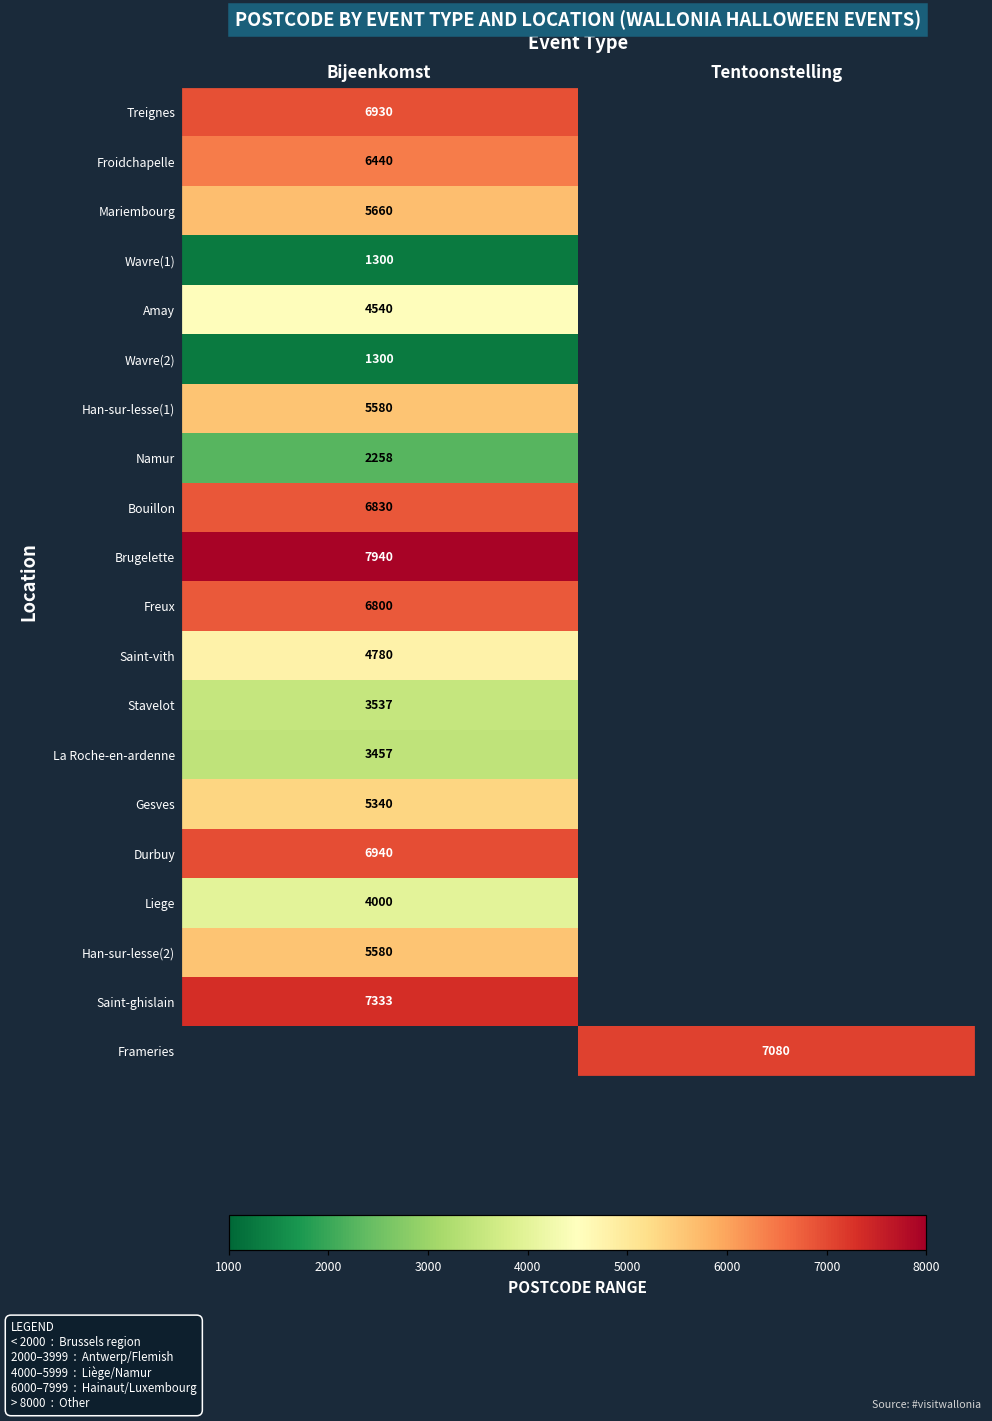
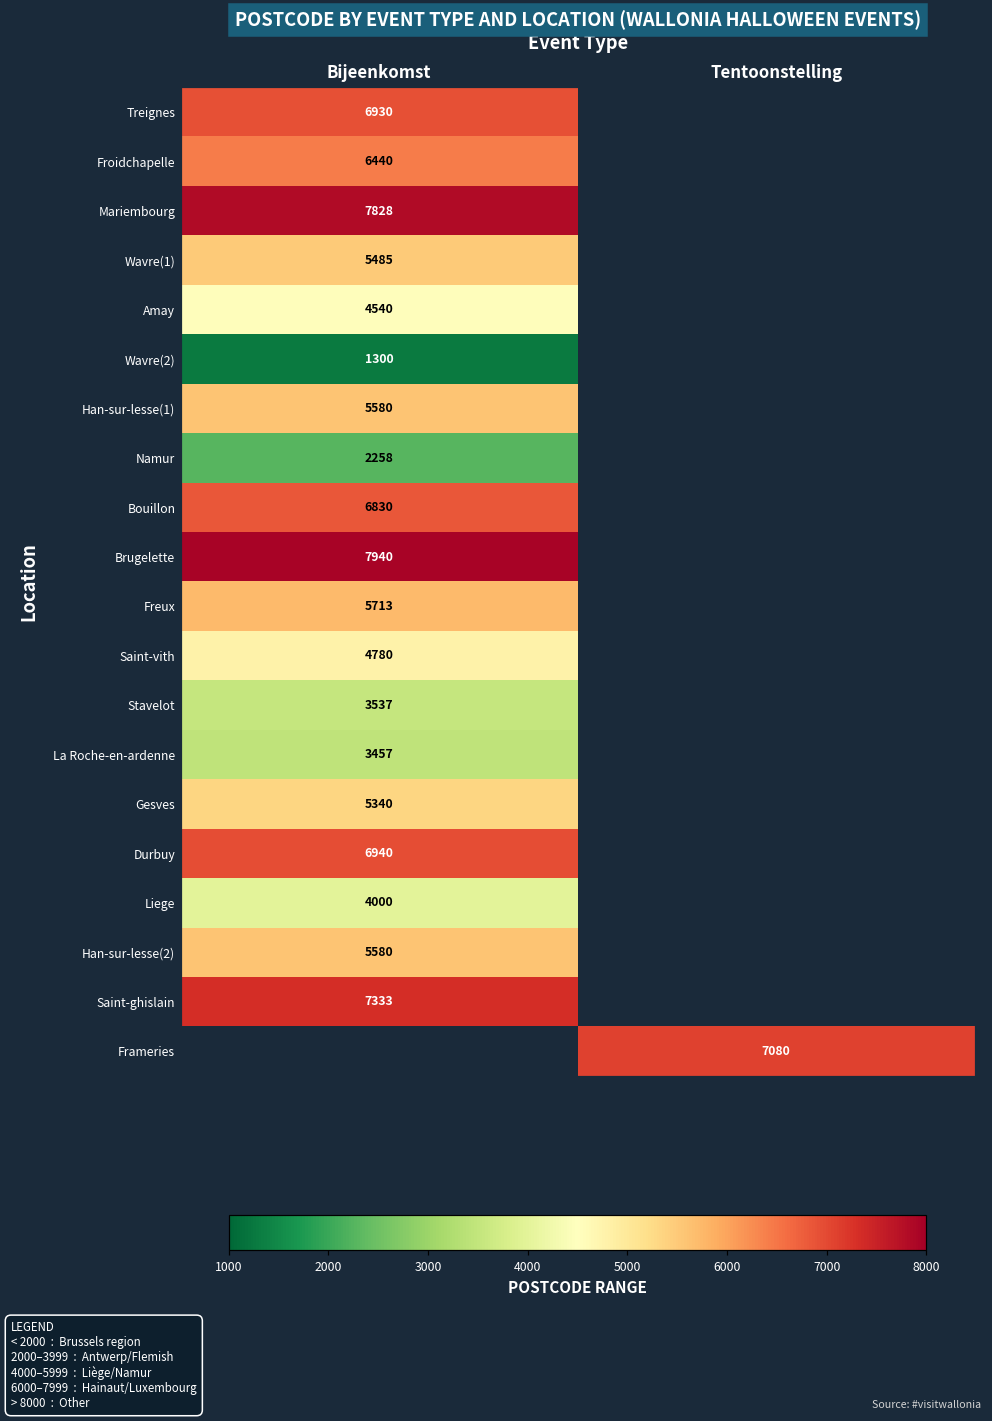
  {
    "Treignes": {
      "Bijeenkomst": 6930
    },
    "Froidchapelle": {
      "Bijeenkomst": 6440
    },
    "Mariembourg": {
-     "Bijeenkomst": 5660
+     "Bijeenkomst": 7828
    },
    "Wavre(1)": {
-     "Bijeenkomst": 1300
+     "Bijeenkomst": 5485
    },
    "Amay": {
      "Bijeenkomst": 4540
    },
    "Wavre(2)": {
      "Bijeenkomst": 1300
    },
    "Han-sur-lesse(1)": {
      "Bijeenkomst": 5580
    },
    "Namur": {
      "Bijeenkomst": 2258
    },
    "Bouillon": {
      "Bijeenkomst": 6830
    },
    "Brugelette": {
      "Bijeenkomst": 7940
    },
    "Freux": {
-     "Bijeenkomst": 6800
+     "Bijeenkomst": 5713
    },
    "Saint-vith": {
      "Bijeenkomst": 4780
    },
    "Stavelot": {
      "Bijeenkomst": 3537
    },
    "La Roche-en-ardenne": {
      "Bijeenkomst": 3457
    },
    "Gesves": {
      "Bijeenkomst": 5340
    },
    "Durbuy": {
      "Bijeenkomst": 6940
    },
    "Liege": {
      "Bijeenkomst": 4000
    },
    "Han-sur-lesse(2)": {
      "Bijeenkomst": 5580
    },
    "Saint-ghislain": {
      "Bijeenkomst": 7333
    },
    "Frameries": {
      "Tentoonstelling": 7080
    }
  }
